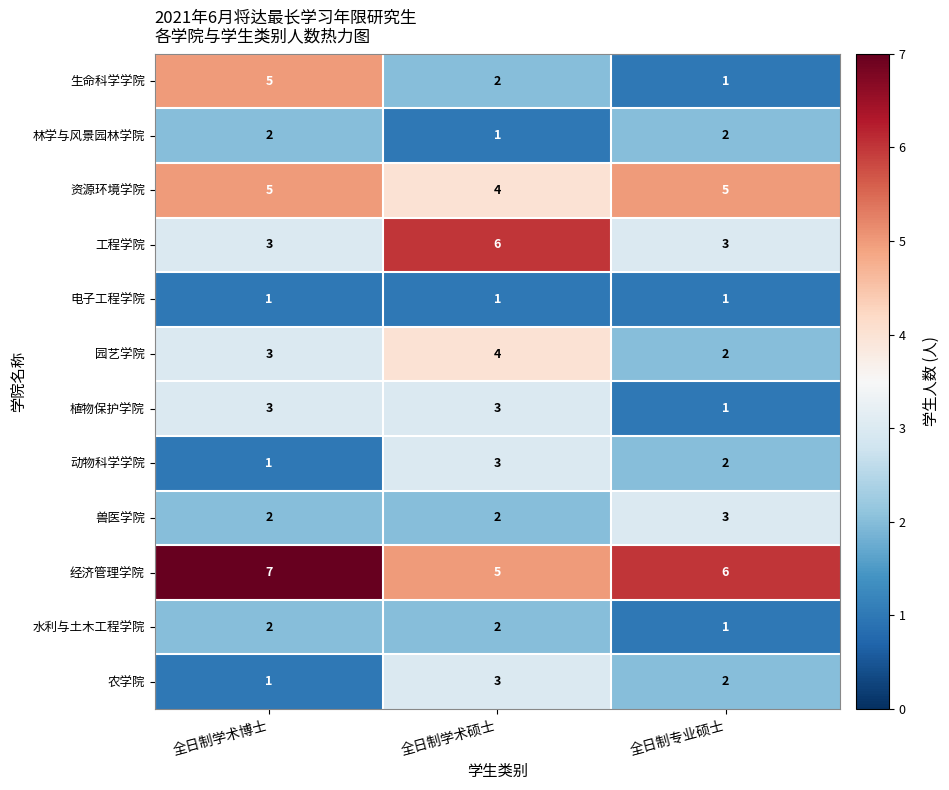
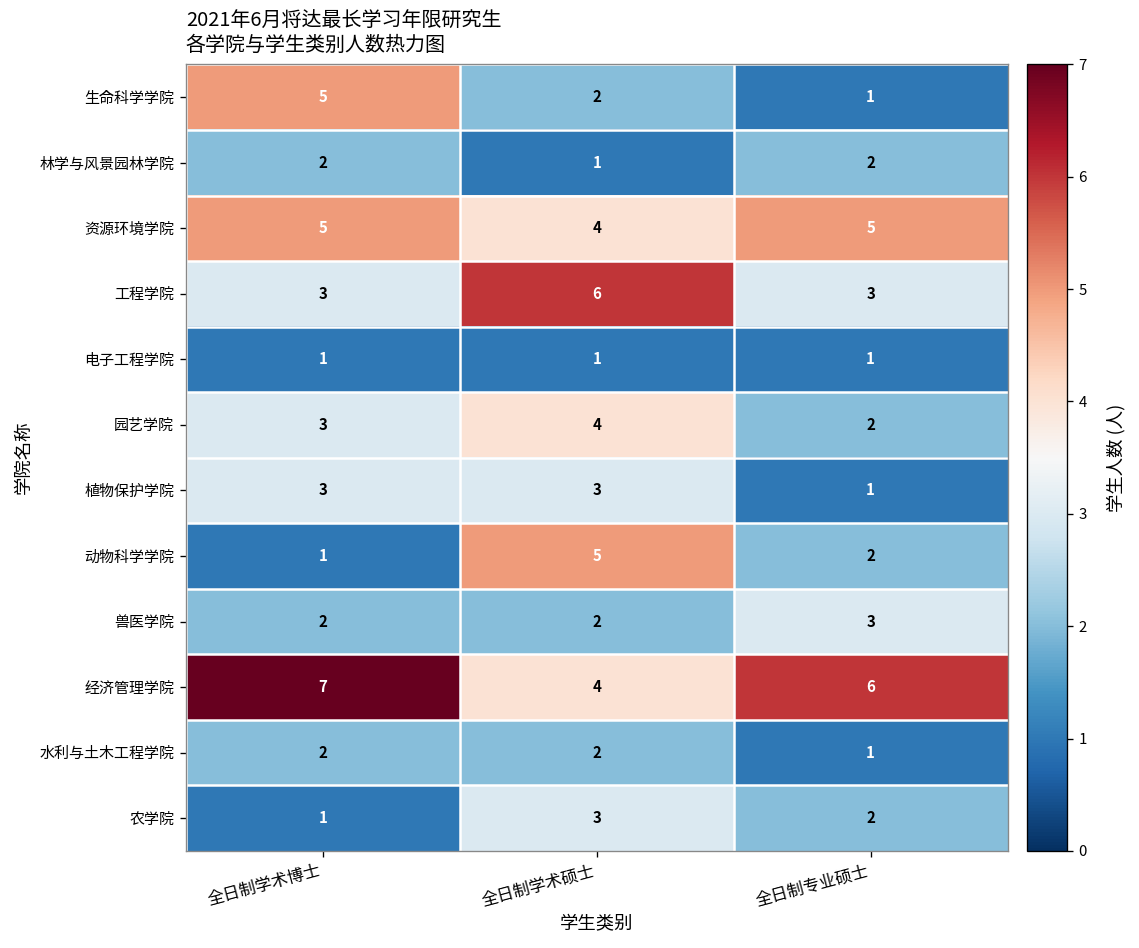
  {
    "生命科学学院": {
      "全日制学术博士": 5,
      "全日制学术硕士": 2,
      "全日制专业硕士": 1
    },
    "林学与风景园林学院": {
      "全日制学术博士": 2,
      "全日制学术硕士": 1,
      "全日制专业硕士": 2
    },
    "资源环境学院": {
      "全日制学术博士": 5,
      "全日制学术硕士": 4,
      "全日制专业硕士": 5
    },
    "工程学院": {
      "全日制学术博士": 3,
      "全日制学术硕士": 6,
      "全日制专业硕士": 3
    },
    "电子工程学院": {
      "全日制学术博士": 1,
      "全日制学术硕士": 1,
      "全日制专业硕士": 1
    },
    "园艺学院": {
      "全日制学术博士": 3,
      "全日制学术硕士": 4,
      "全日制专业硕士": 2
    },
    "植物保护学院": {
      "全日制学术博士": 3,
      "全日制学术硕士": 3,
      "全日制专业硕士": 1
    },
    "动物科学学院": {
      "全日制学术博士": 1,
-     "全日制学术硕士": 3,
+     "全日制学术硕士": 5,
      "全日制专业硕士": 2
    },
    "兽医学院": {
      "全日制学术博士": 2,
      "全日制学术硕士": 2,
      "全日制专业硕士": 3
    },
    "经济管理学院": {
      "全日制学术博士": 7,
-     "全日制学术硕士": 5,
+     "全日制学术硕士": 4,
      "全日制专业硕士": 6
    },
    "水利与土木工程学院": {
      "全日制学术博士": 2,
      "全日制学术硕士": 2,
      "全日制专业硕士": 1
    },
    "农学院": {
      "全日制学术博士": 1,
      "全日制学术硕士": 3,
      "全日制专业硕士": 2
    }
  }
